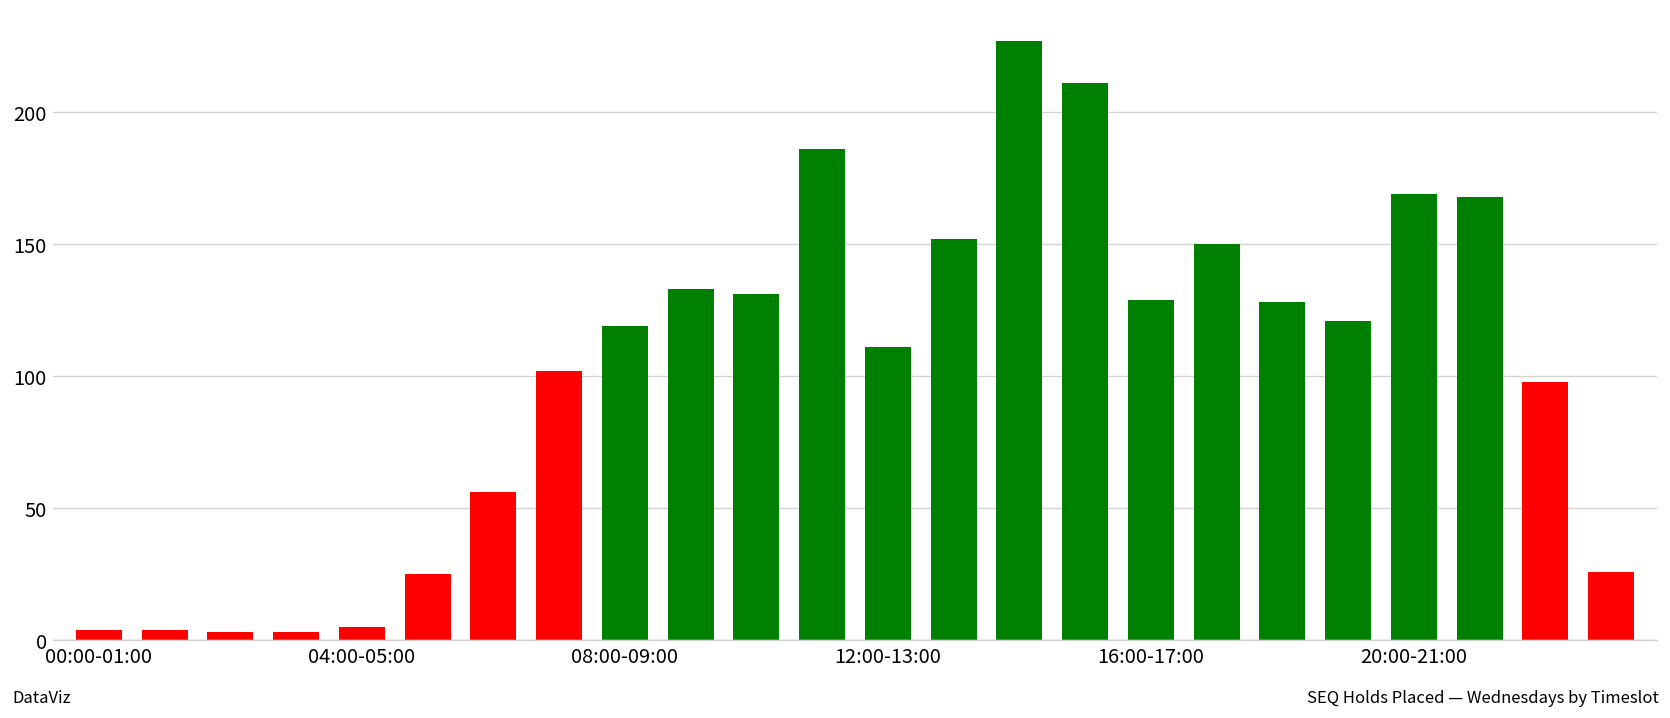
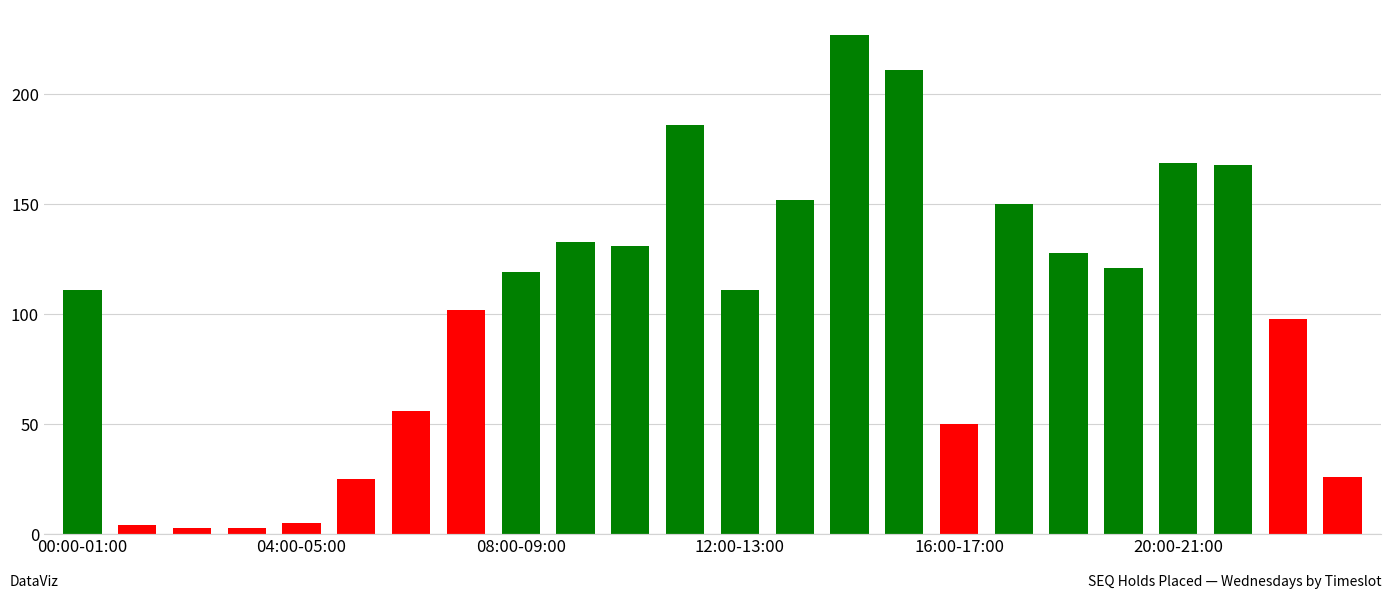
  {
-   "00:00-01:00": 4,
+   "00:00-01:00": 111,
    "04:00-05:00": 5,
    "08:00-09:00": 119,
    "12:00-13:00": 111,
-   "16:00-17:00": 129,
+   "16:00-17:00": 50,
    "20:00-21:00": 169
  }
